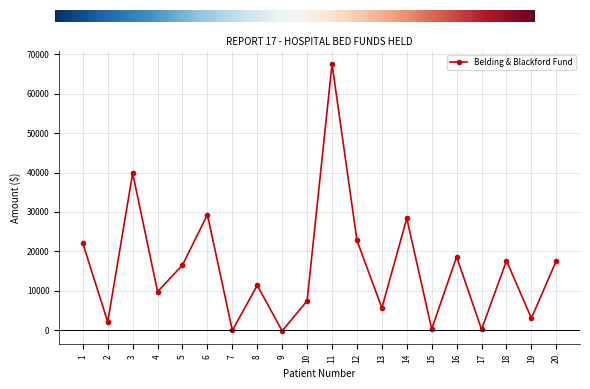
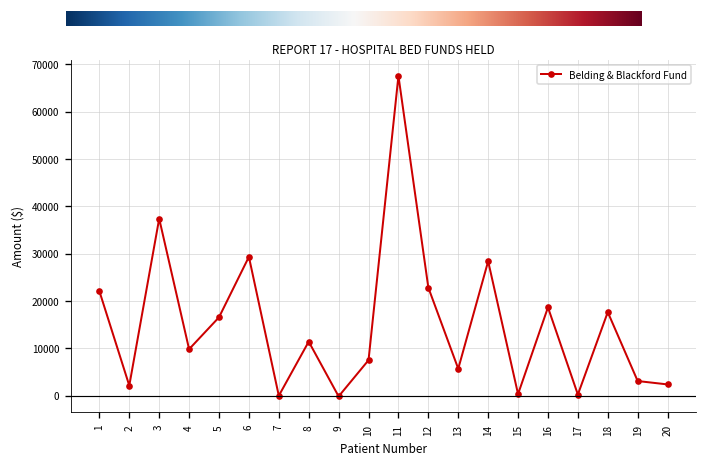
  {
    "1": 22000,
    "2": 2000,
-   "3": 40000,
+   "3": 37000,
    "4": 10000,
    "5": 17000,
    "6": 29000,
    "7": 0,
    "8": 11000,
    "9": 0,
    "10": 7000,
    "11": 68000,
    "12": 23000,
    "13": 6000,
    "14": 28000,
    "15": 0,
    "16": 19000,
    "17": 0,
    "18": 18000,
    "19": 3000,
-   "20": 18000
+   "20": 2000
  }
